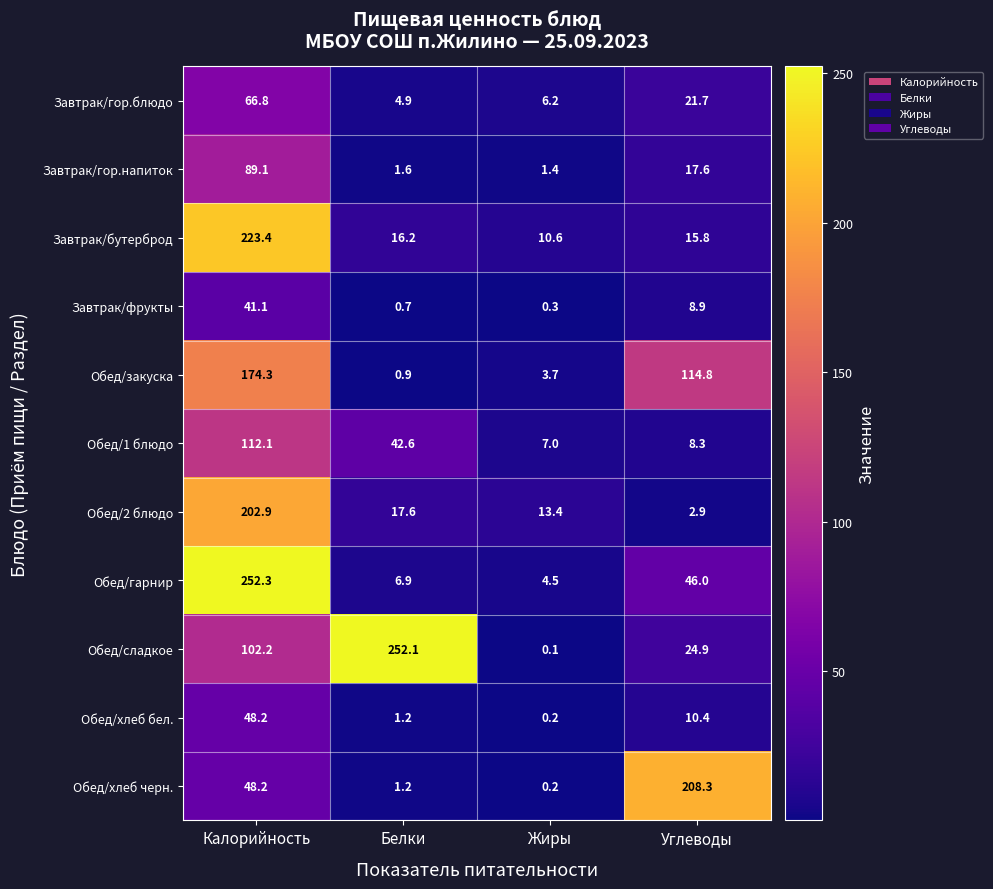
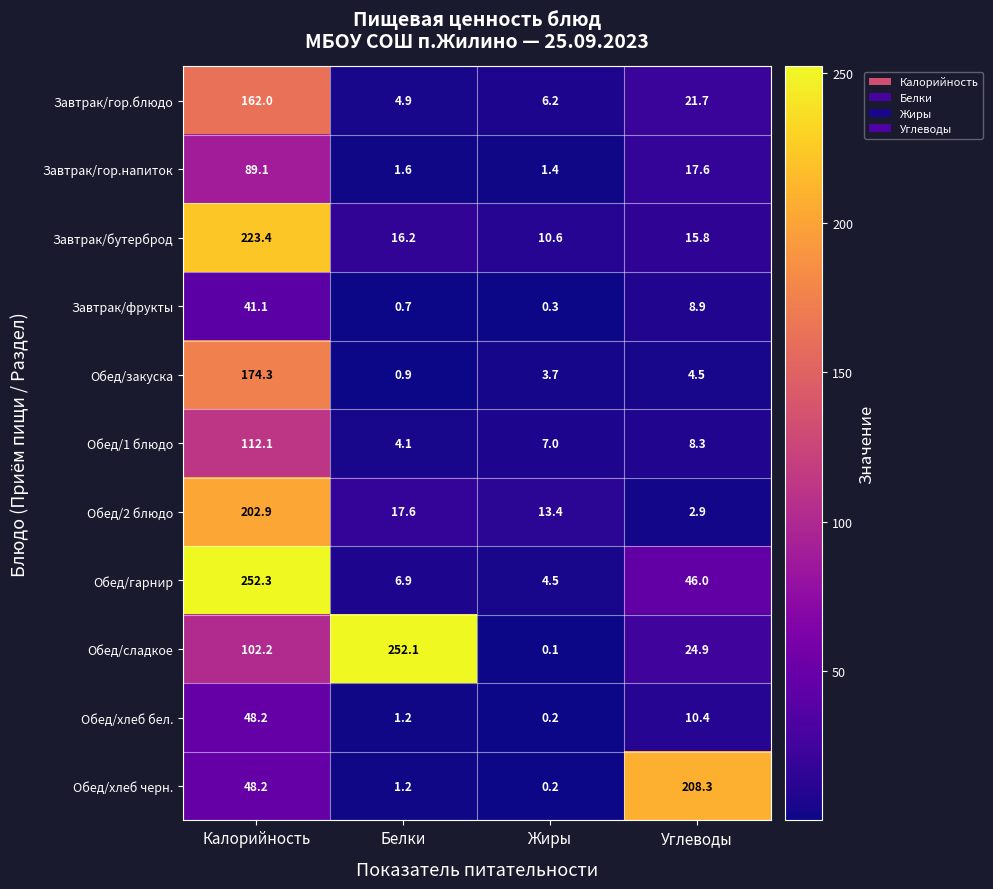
  {
    "Завтрак/гор.блюдо": {
-     "Калорийность": 66.8,
+     "Калорийность": 162.0,
      "Белки": 4.9,
      "Жиры": 6.2,
      "Углеводы": 21.7
    },
    "Завтрак/гор.напиток": {
      "Калорийность": 89.1,
      "Белки": 1.6,
      "Жиры": 1.4,
      "Углеводы": 17.6
    },
    "Завтрак/бутерброд": {
      "Калорийность": 223.4,
      "Белки": 16.2,
      "Жиры": 10.6,
      "Углеводы": 15.8
    },
    "Завтрак/фрукты": {
      "Калорийность": 41.1,
      "Белки": 0.7,
      "Жиры": 0.3,
      "Углеводы": 8.9
    },
    "Обед/закуска": {
      "Калорийность": 174.3,
      "Белки": 0.9,
      "Жиры": 3.7,
-     "Углеводы": 114.8
+     "Углеводы": 4.5
    },
    "Обед/1 блюдо": {
      "Калорийность": 112.1,
-     "Белки": 42.6,
+     "Белки": 4.1,
      "Жиры": 7.0,
      "Углеводы": 8.3
    },
    "Обед/2 блюдо": {
      "Калорийность": 202.9,
      "Белки": 17.6,
      "Жиры": 13.4,
      "Углеводы": 2.9
    },
    "Обед/гарнир": {
      "Калорийность": 252.3,
      "Белки": 6.9,
      "Жиры": 4.5,
      "Углеводы": 46.0
    },
    "Обед/сладкое": {
      "Калорийность": 102.2,
      "Белки": 252.1,
      "Жиры": 0.1,
      "Углеводы": 24.9
    },
    "Обед/хлеб бел.": {
      "Калорийность": 48.2,
      "Белки": 1.2,
      "Жиры": 0.2,
      "Углеводы": 10.4
    },
    "Обед/хлеб черн.": {
      "Калорийность": 48.2,
      "Белки": 1.2,
      "Жиры": 0.2,
      "Углеводы": 208.3
    }
  }
